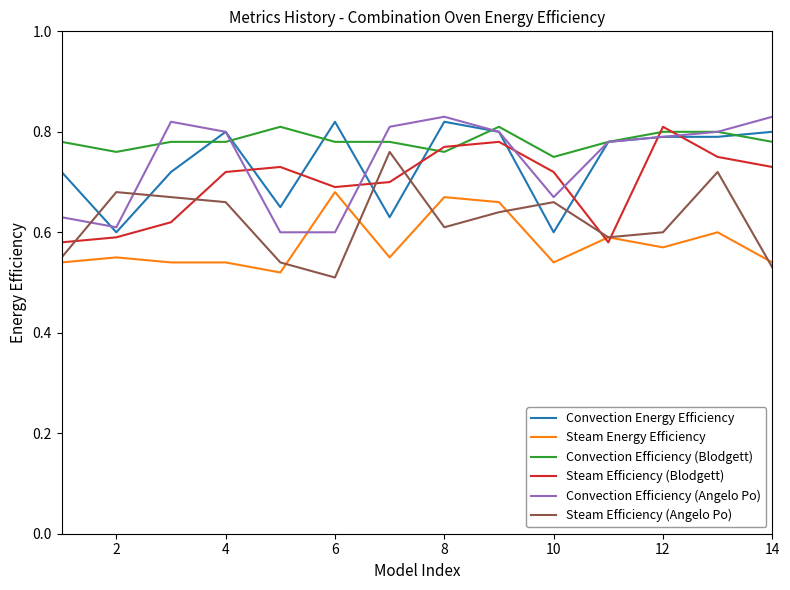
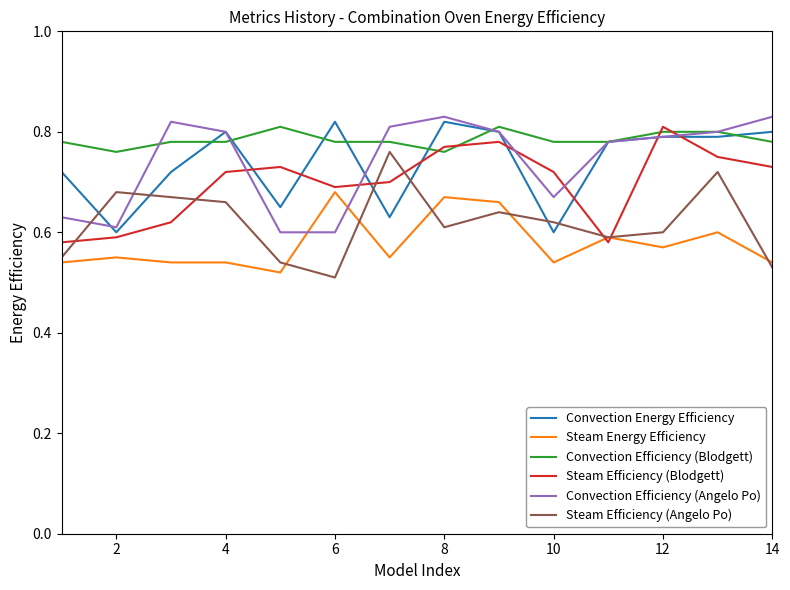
  {
    "Convection Energy Efficiency": {
      "2": 0.60,
      "6": 0.82,
      "8": 0.82,
      "10": 0.60,
      "14": 0.80
    },
    "Steam Energy Efficiency": {
      "2": 0.55,
      "4": 0.54,
      "6": 0.68,
      "8": 0.67,
      "10": 0.54,
      "12": 0.57,
      "14": 0.54
    },
    "Convection Efficiency (Blodgett)": {
      "2": 0.76,
      "4": 0.78,
      "6": 0.78,
      "8": 0.76,
-     "10": 0.75,
+     "10": 0.78,
      "12": 0.80,
      "14": 0.78
    },
    "Steam Efficiency (Blodgett)": {
      "2": 0.59,
      "4": 0.72,
      "6": 0.69,
      "8": 0.77,
      "10": 0.72,
      "12": 0.81,
      "14": 0.73
    },
    "Convection Efficiency (Angelo Po)": {
      "2": 0.61,
      "6": 0.60,
      "8": 0.83,
      "10": 0.67,
      "14": 0.83
    },
    "Steam Efficiency (Angelo Po)": {
      "2": 0.68,
      "4": 0.66,
      "6": 0.51,
      "8": 0.61,
-     "10": 0.66,
+     "10": 0.62,
      "12": 0.60,
      "14": 0.53
    }
  }
